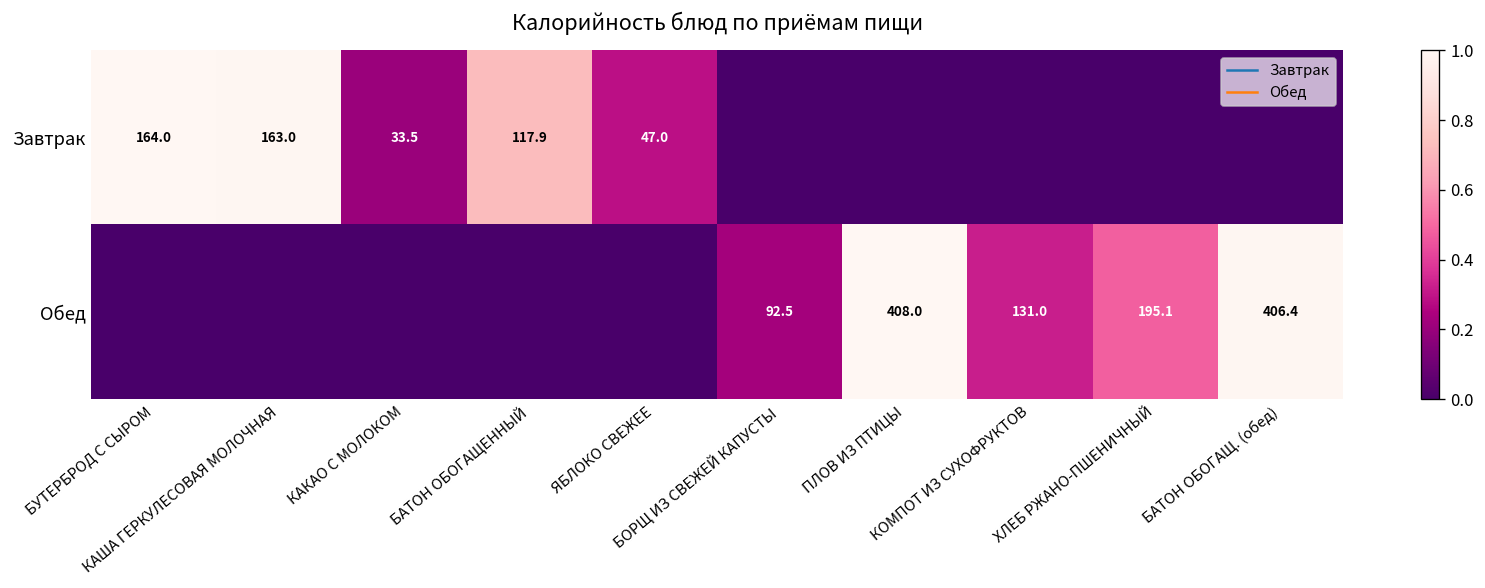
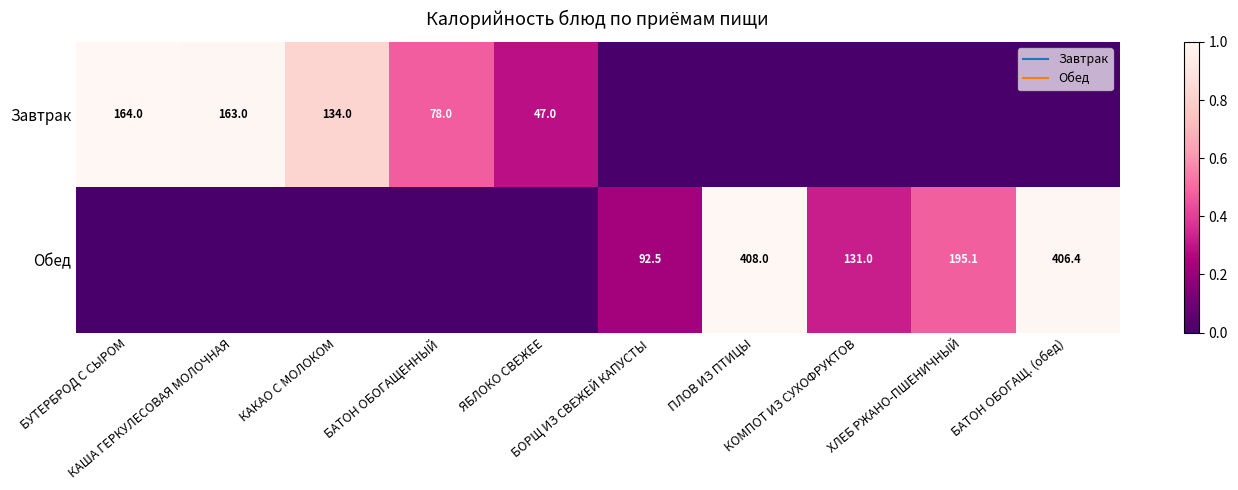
  {
    "Завтрак": {
      "БУТЕРБРОД С СЫРОМ": 164.0,
      "КАША ГЕРКУЛЕСОВАЯ МОЛОЧНАЯ": 163.0,
-     "КАКАО С МОЛОКОМ": 33.5,
-     "БАТОН ОБОГАЩЕННЫЙ": 117.9,
+     "КАКАО С МОЛОКОМ": 134.0,
+     "БАТОН ОБОГАЩЕННЫЙ": 78.0,
      "ЯБЛОКО СВЕЖЕЕ": 47.0
    },
    "Обед": {
      "БОРЩ ИЗ СВЕЖЕЙ КАПУСТЫ": 92.5,
      "ПЛОВ ИЗ ПТИЦЫ": 408.0,
      "КОМПОТ ИЗ СУХОФРУКТОВ": 131.0,
      "ХЛЕБ РЖАНО-ПШЕНИЧНЫЙ": 195.1,
      "БАТОН ОБОГАЩ. (обед)": 406.4
    }
  }
